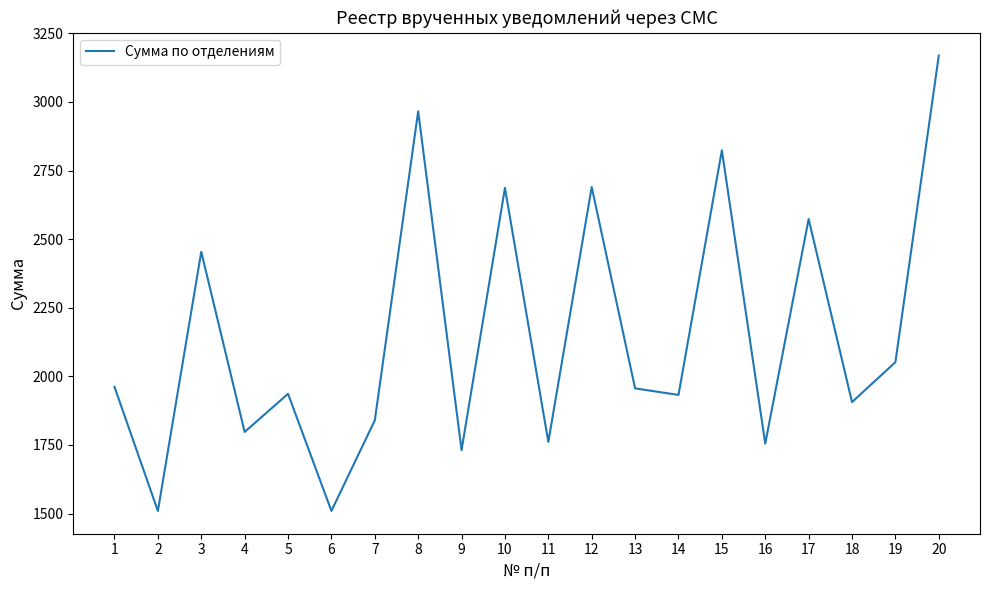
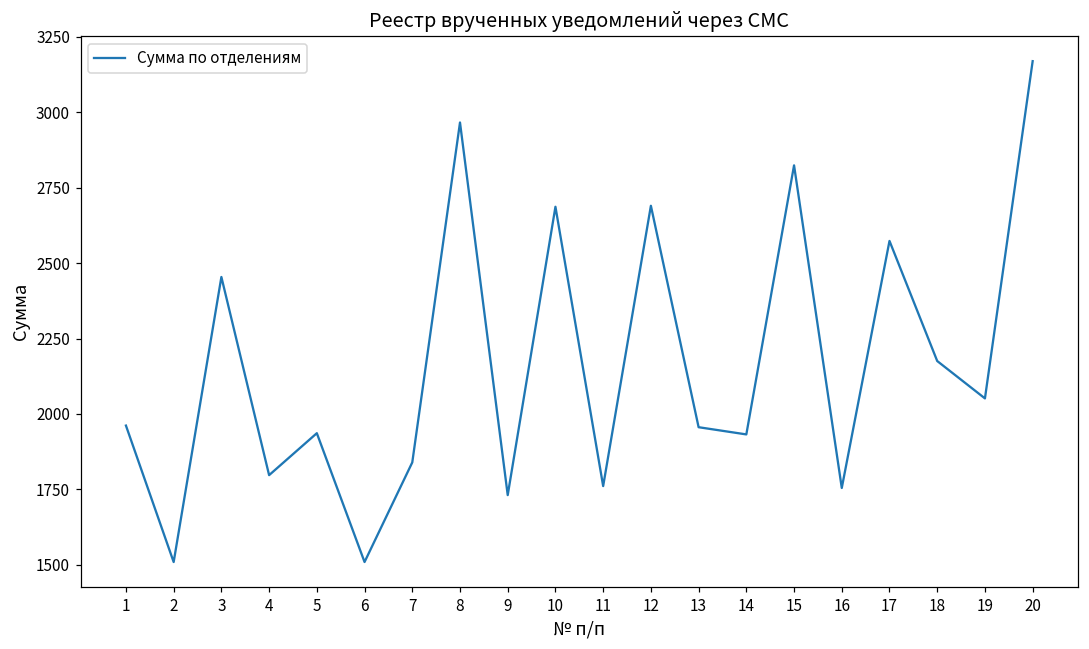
  {
    "1": 1960,
    "2": 1510,
    "3": 2450,
    "4": 1800,
    "5": 1940,
    "6": 1510,
    "7": 1840,
    "8": 2970,
    "9": 1730,
    "10": 2690,
    "11": 1760,
    "12": 2690,
    "13": 1960,
    "14": 1930,
    "15": 2820,
    "16": 1750,
    "17": 2570,
-   "18": 1910,
+   "18": 2180,
    "19": 2050,
    "20": 3170
  }
